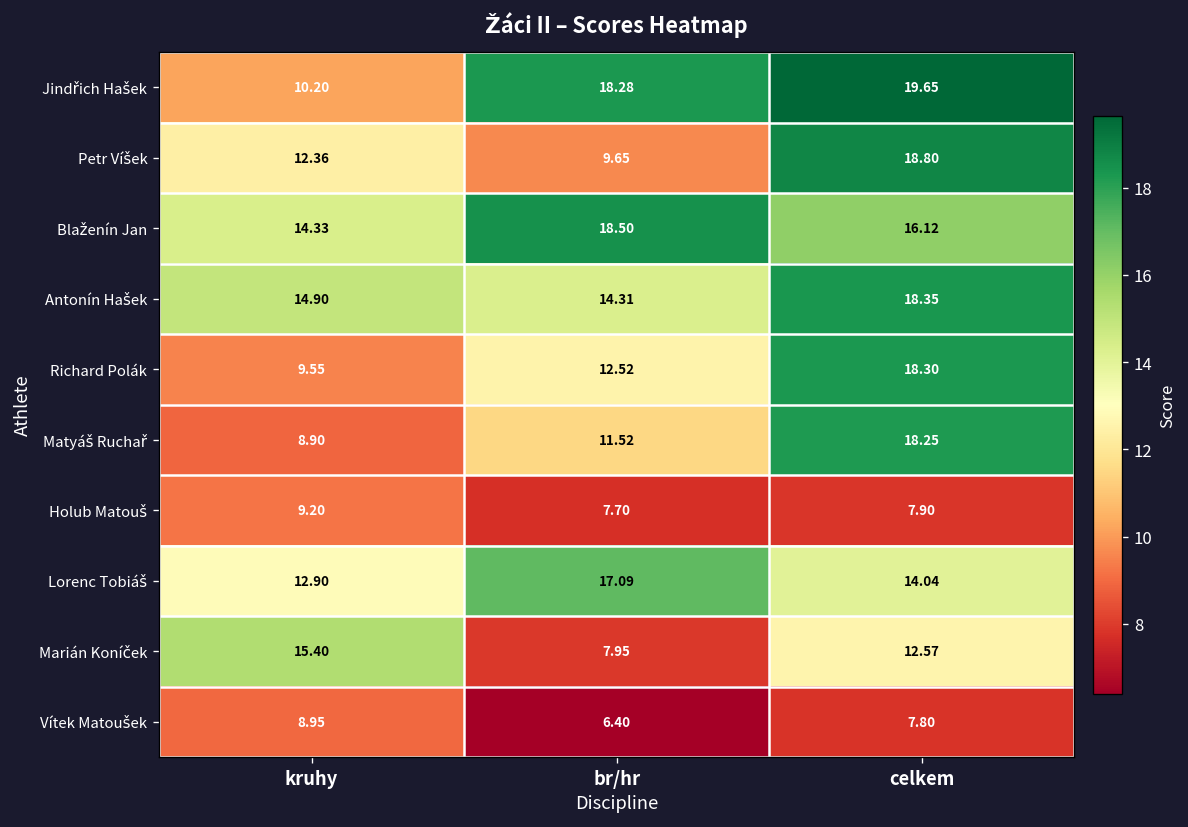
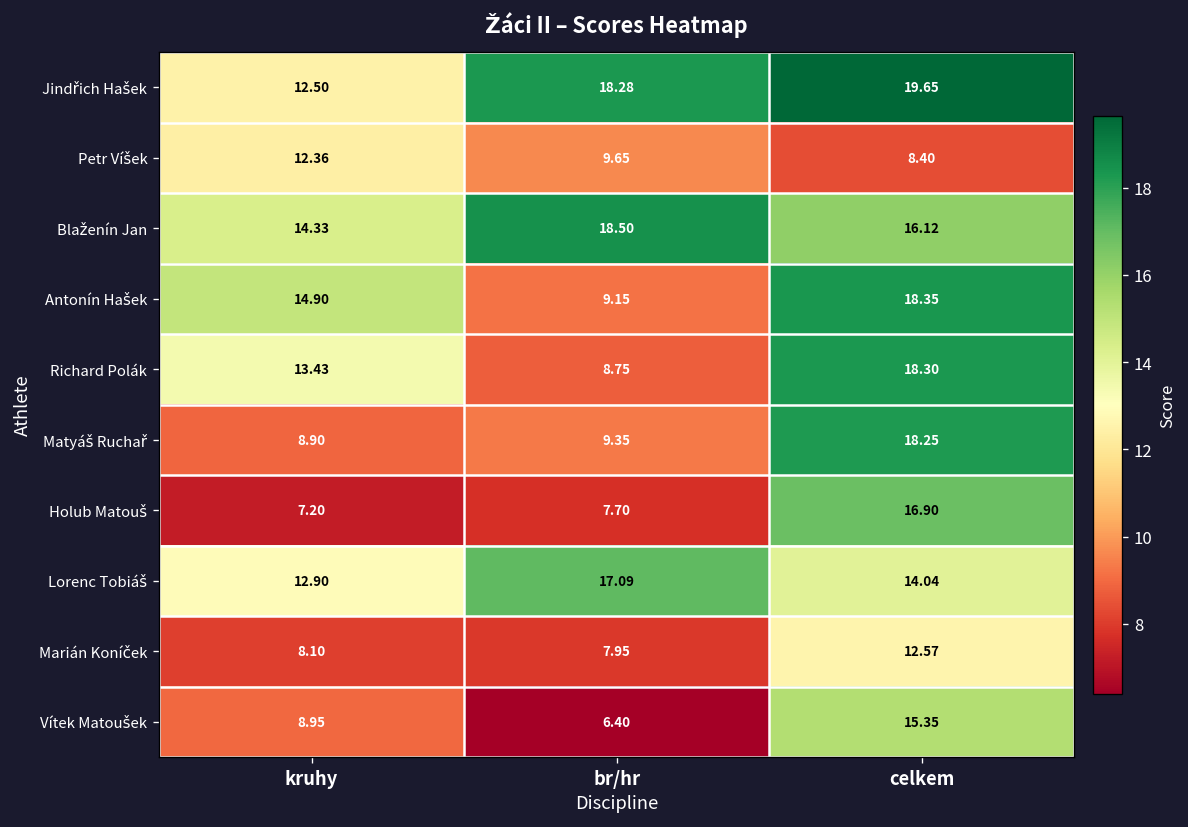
  {
    "Jindřich Hašek": {
-     "kruhy": 10.20,
+     "kruhy": 12.50,
      "br/hr": 18.28,
      "celkem": 19.65
    },
    "Petr Víšek": {
      "kruhy": 12.36,
      "br/hr": 9.65,
-     "celkem": 18.80
+     "celkem": 8.40
    },
    "Blaženín Jan": {
      "kruhy": 14.33,
      "br/hr": 18.50,
      "celkem": 16.12
    },
    "Antonín Hašek": {
      "kruhy": 14.90,
-     "br/hr": 14.31,
+     "br/hr": 9.15,
      "celkem": 18.35
    },
    "Richard Polák": {
-     "kruhy": 9.55,
-     "br/hr": 12.52,
+     "kruhy": 13.43,
+     "br/hr": 8.75,
      "celkem": 18.30
    },
    "Matyáš Ruchař": {
      "kruhy": 8.90,
-     "br/hr": 11.52,
+     "br/hr": 9.35,
      "celkem": 18.25
    },
    "Holub Matouš": {
-     "kruhy": 9.20,
+     "kruhy": 7.20,
      "br/hr": 7.70,
-     "celkem": 7.90
+     "celkem": 16.90
    },
    "Lorenc Tobiáš": {
      "kruhy": 12.90,
      "br/hr": 17.09,
      "celkem": 14.04
    },
    "Marián Koníček": {
-     "kruhy": 15.40,
+     "kruhy": 8.10,
      "br/hr": 7.95,
      "celkem": 12.57
    },
    "Vítek Matoušek": {
      "kruhy": 8.95,
      "br/hr": 6.40,
-     "celkem": 7.80
+     "celkem": 15.35
    }
  }
